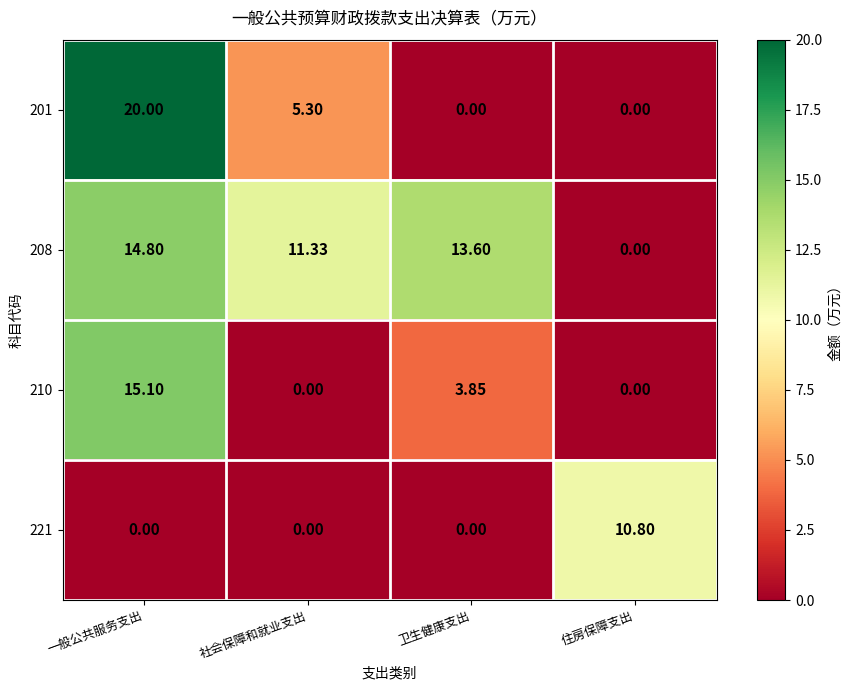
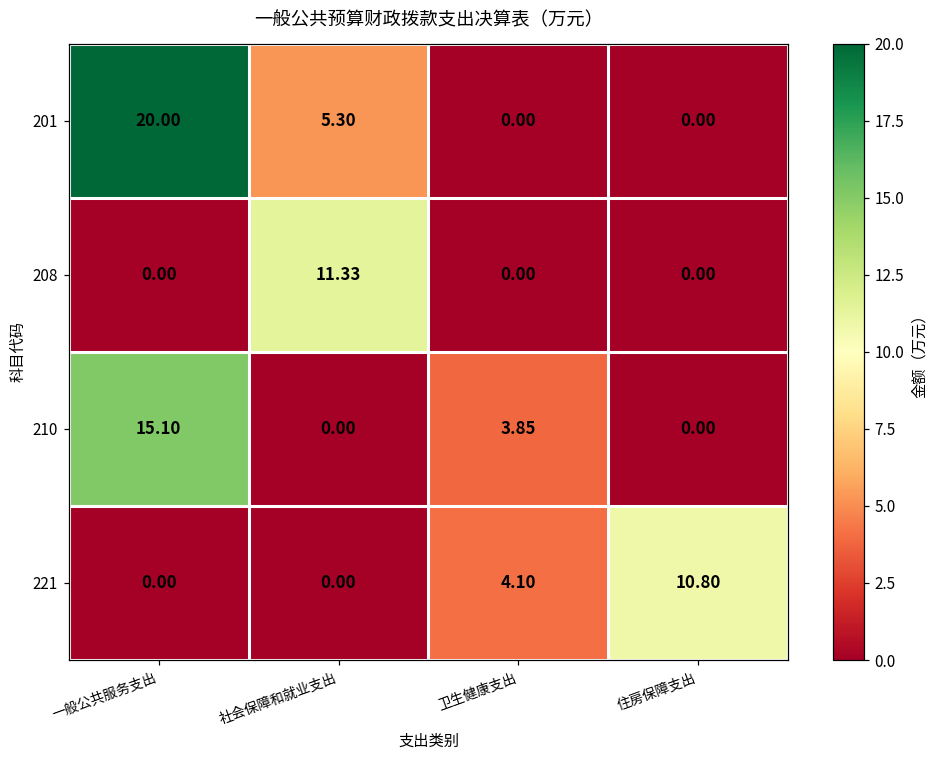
  {
    "201": {
      "一般公共服务支出": 20.00,
      "社会保障和就业支出": 5.30,
      "卫生健康支出": 0.00,
      "住房保障支出": 0.00
    },
    "208": {
-     "一般公共服务支出": 14.80,
+     "一般公共服务支出": 0.00,
      "社会保障和就业支出": 11.33,
-     "卫生健康支出": 13.60,
+     "卫生健康支出": 0.00,
      "住房保障支出": 0.00
    },
    "210": {
      "一般公共服务支出": 15.10,
      "社会保障和就业支出": 0.00,
      "卫生健康支出": 3.85,
      "住房保障支出": 0.00
    },
    "221": {
      "一般公共服务支出": 0.00,
      "社会保障和就业支出": 0.00,
-     "卫生健康支出": 0.00,
+     "卫生健康支出": 4.10,
      "住房保障支出": 10.80
    }
  }
